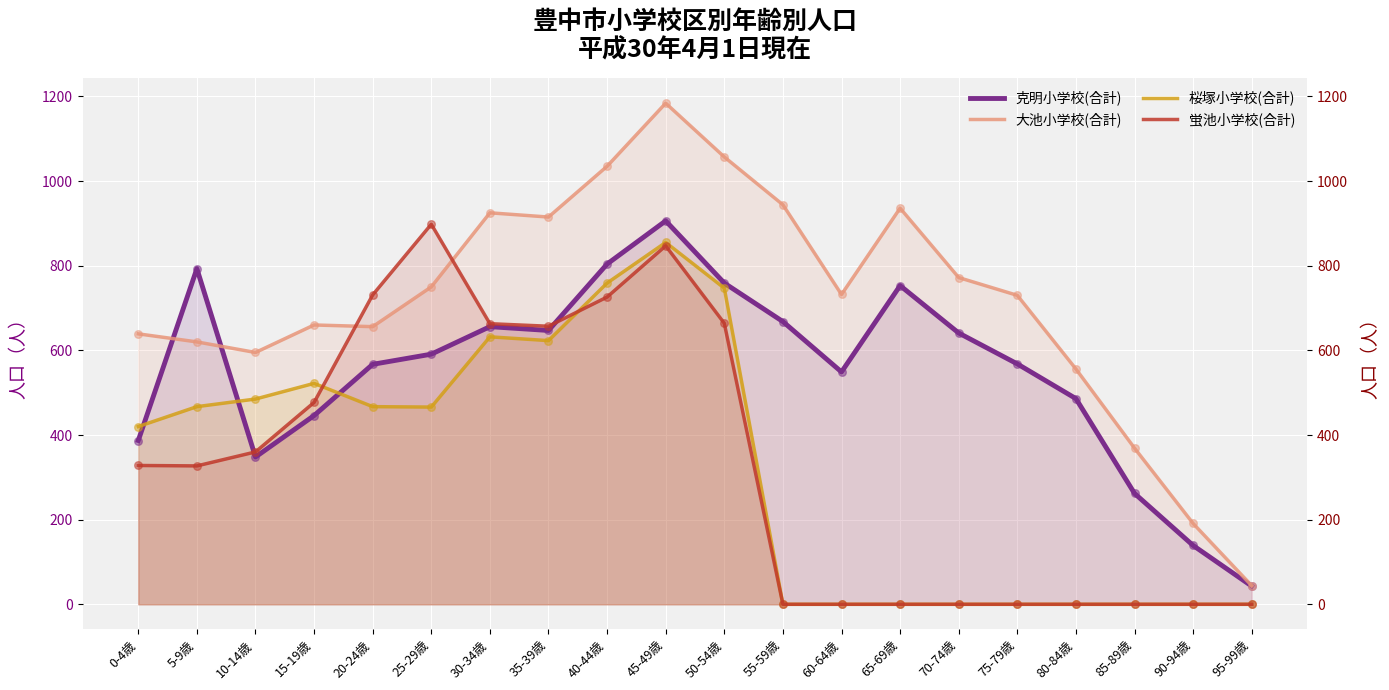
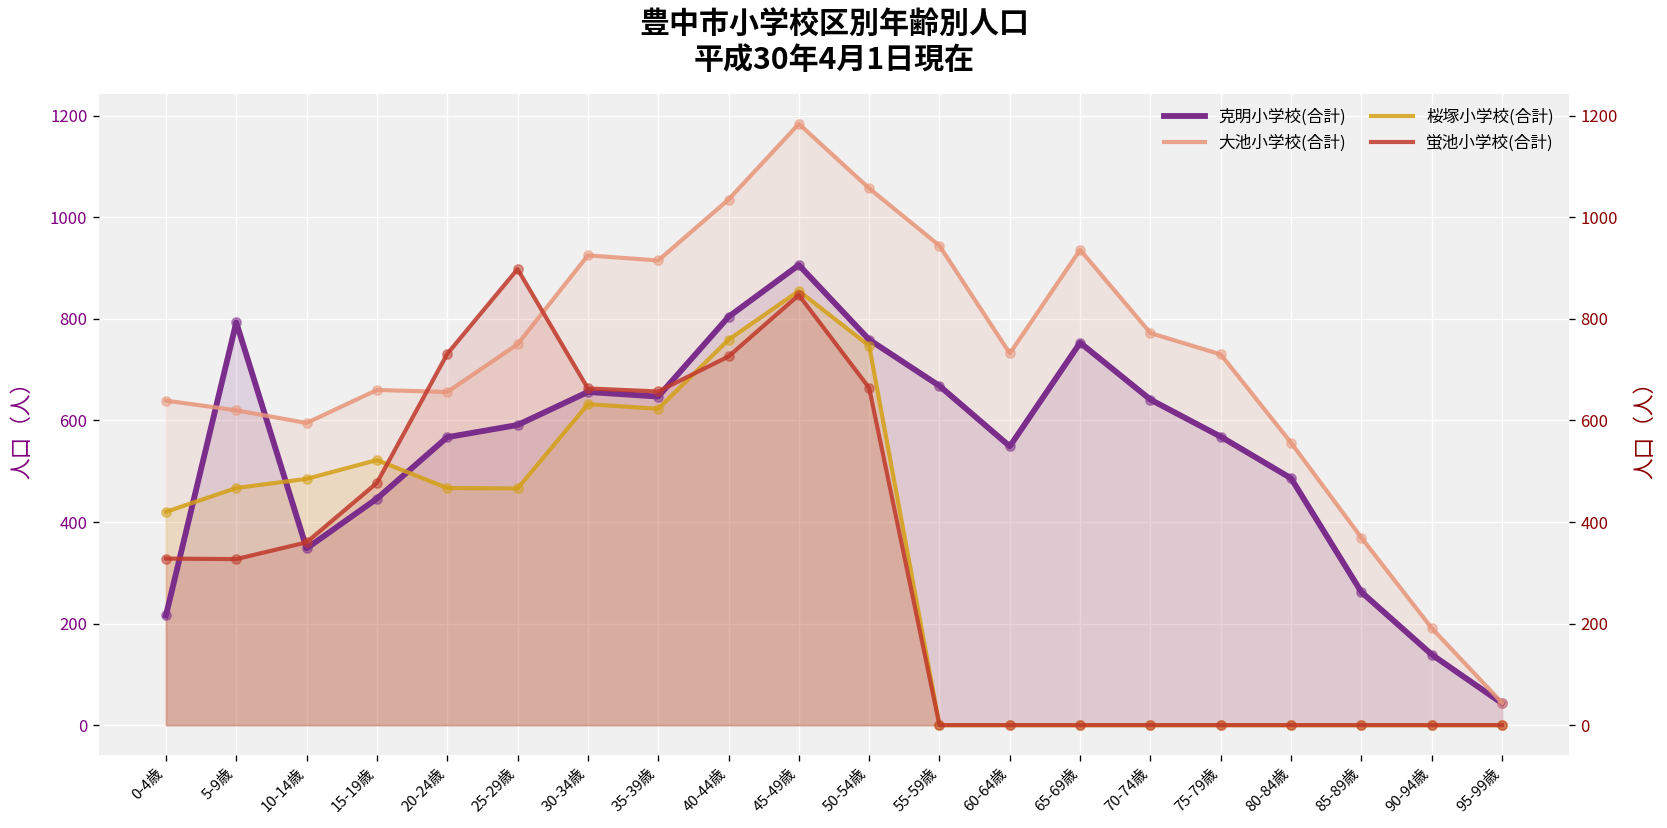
  {
    "克明小学校(合計)": {
-     "0-4歳": 390,
+     "0-4歳": 220,
      "5-9歳": 790,
      "10-14歳": 350,
      "15-19歳": 450,
      "20-24歳": 570,
      "25-29歳": 590,
      "30-34歳": 660,
      "35-39歳": 650,
      "40-44歳": 800,
      "45-49歳": 910,
      "50-54歳": 760,
      "55-59歳": 670,
      "60-64歳": 550,
      "65-69歳": 750,
      "70-74歳": 640,
      "75-79歳": 570,
      "80-84歳": 490,
      "85-89歳": 260,
      "90-94歳": 140
    },
    "大池小学校(合計)": {
      "0-4歳": 640,
      "5-9歳": 620,
      "10-14歳": 600,
      "15-19歳": 660,
      "20-24歳": 660,
      "25-29歳": 750,
      "30-34歳": 930,
      "35-39歳": 920,
      "40-44歳": 1040,
      "45-49歳": 1180,
      "50-54歳": 1060,
      "55-59歳": 940,
      "60-64歳": 730,
      "65-69歳": 940,
      "70-74歳": 770,
      "75-79歳": 730,
      "80-84歳": 560,
      "85-89歳": 370,
      "90-94歳": 190
    },
    "桜塚小学校(合計)": {
      "0-4歳": 420,
      "5-9歳": 470,
      "10-14歳": 490,
      "15-19歳": 520,
      "20-24歳": 470,
      "25-29歳": 470,
      "30-34歳": 630,
      "35-39歳": 620,
      "40-44歳": 760,
      "45-49歳": 860,
      "50-54歳": 750
    },
    "蛍池小学校(合計)": {
      "0-4歳": 330,
      "5-9歳": 330,
      "10-14歳": 360,
      "15-19歳": 480,
      "20-24歳": 730,
      "25-29歳": 900,
      "30-34歳": 660,
      "35-39歳": 660,
      "40-44歳": 730,
      "45-49歳": 850,
      "50-54歳": 660
    }
  }
